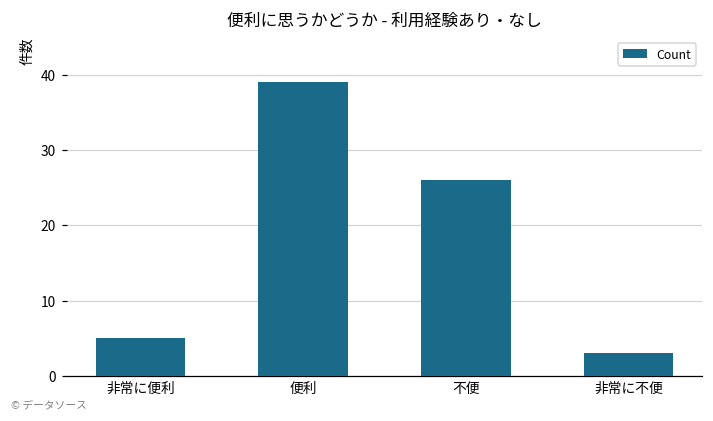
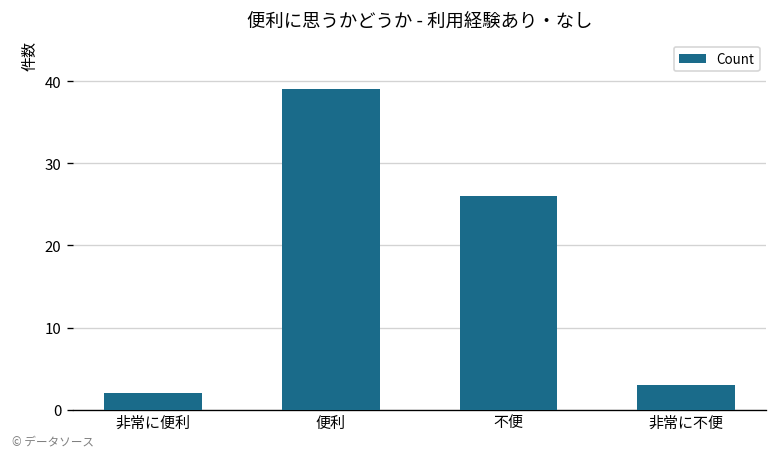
  {
-   "非常に便利": 5,
+   "非常に便利": 2,
    "便利": 39,
    "不便": 26,
    "非常に不便": 3
  }
